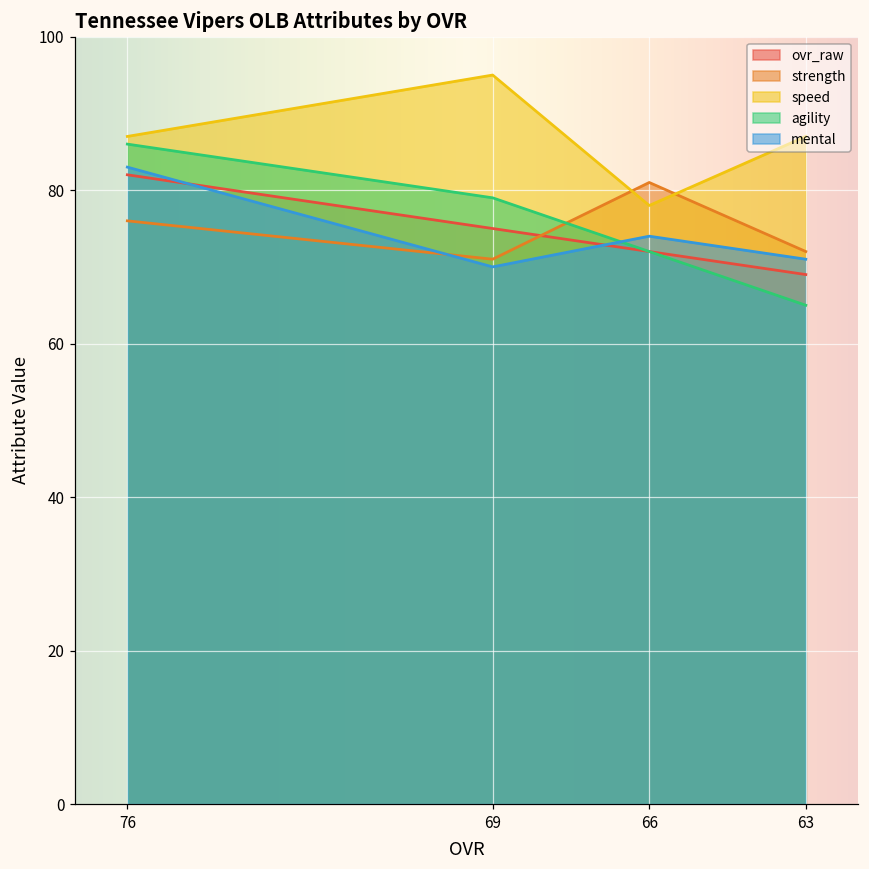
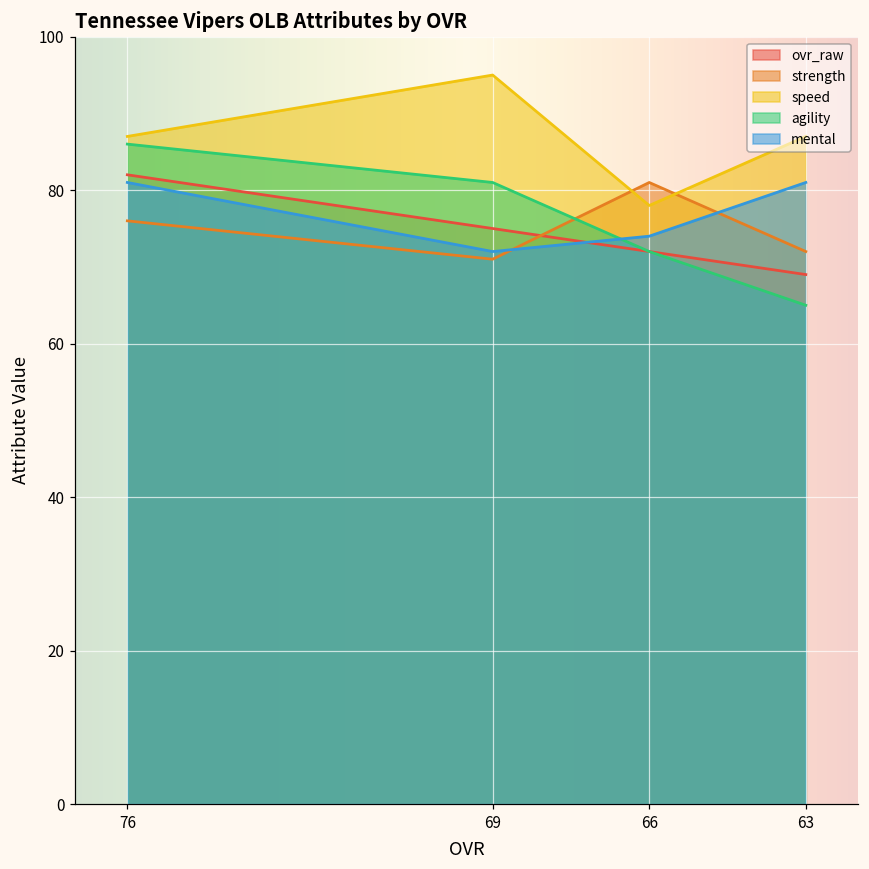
  {
    "speed": {
      "76": 87,
      "69": 95,
      "66": 78
    },
    "agility": {
      "76": 86,
-     "69": 79,
+     "69": 81,
      "63": 65
    },
    "mental": {
-     "76": 83,
-     "69": 70,
+     "76": 81,
+     "69": 72,
      "66": 74,
-     "63": 71
+     "63": 81
    }
  }
